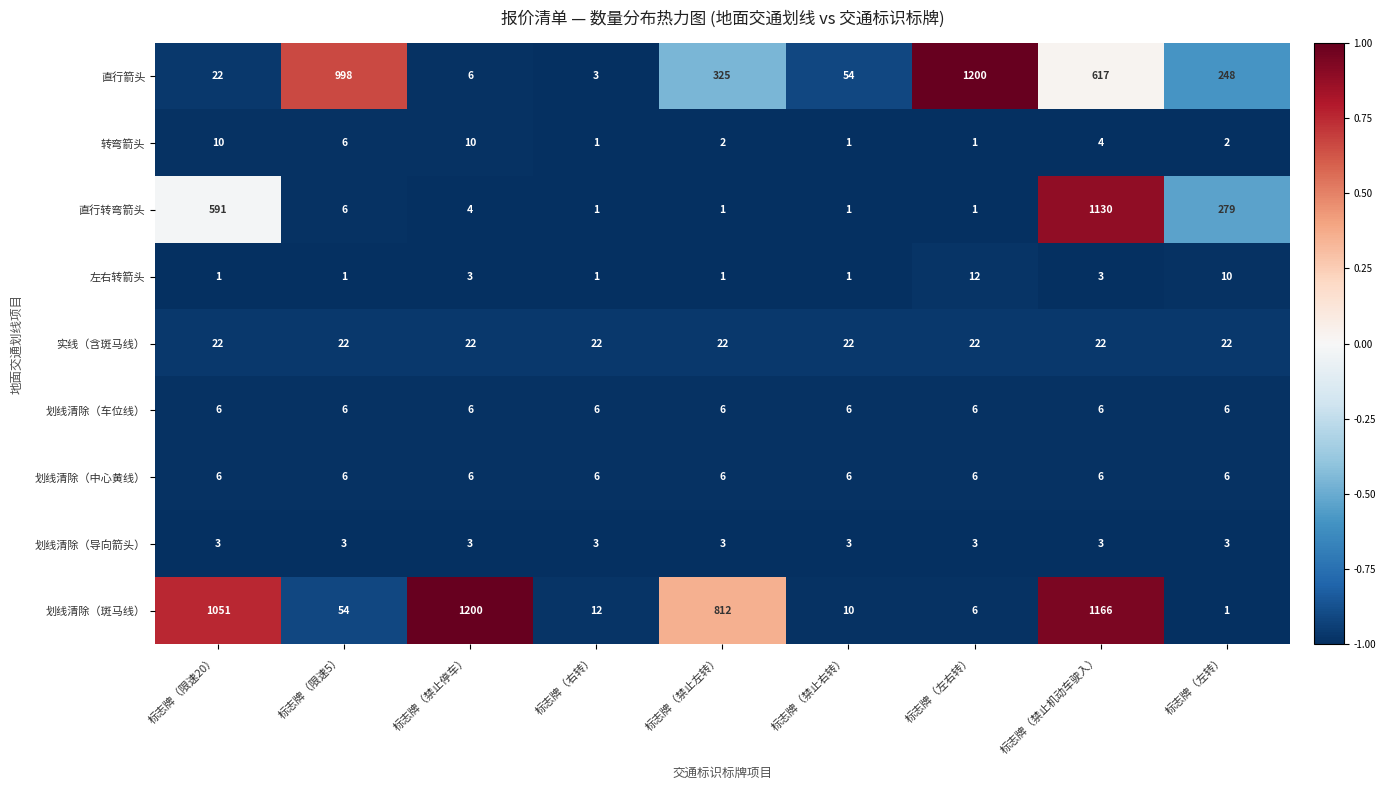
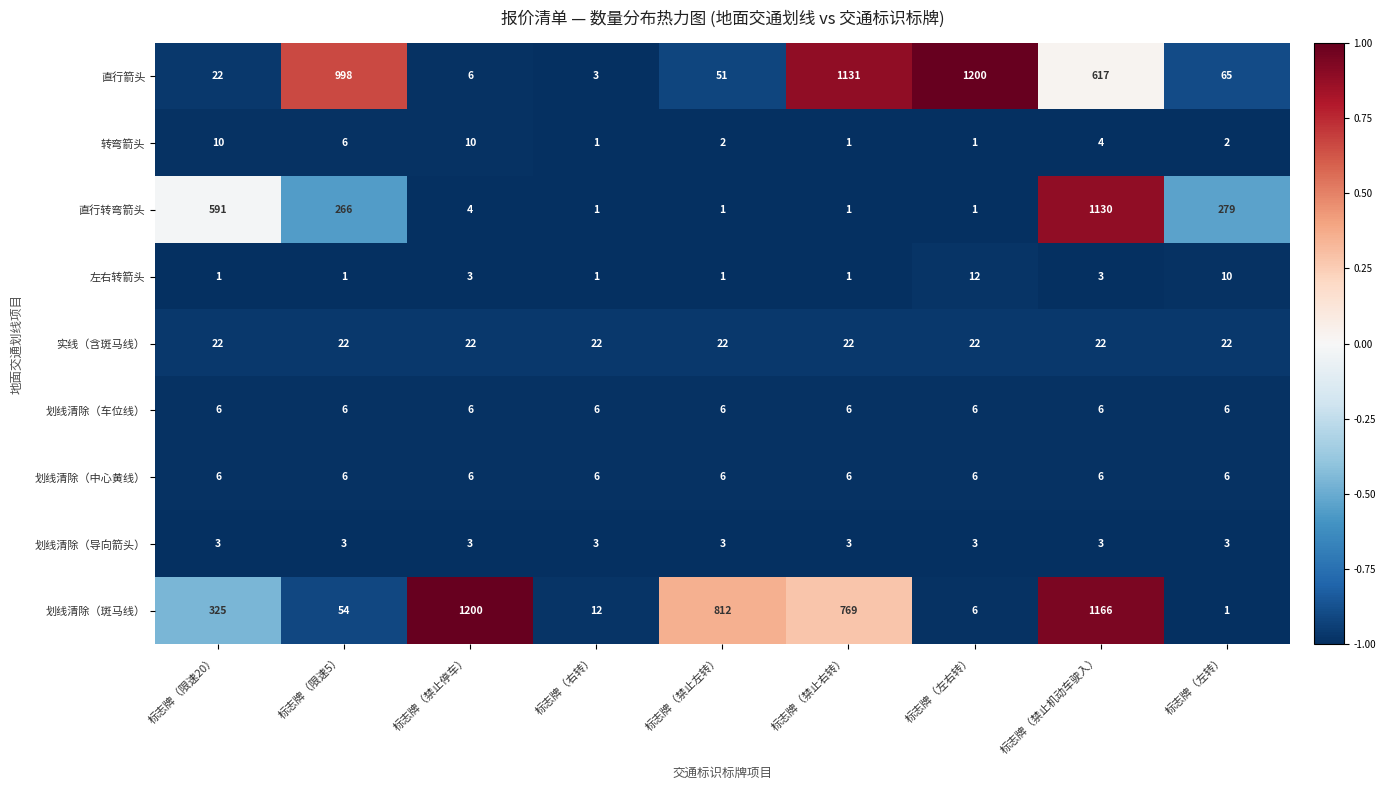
  {
    "直行箭头": {
      "标志牌（限速20）": 22,
      "标志牌（限速5）": 998,
      "标志牌（禁止停车）": 6,
      "标志牌（右转）": 3,
-     "标志牌（禁止左转）": 325,
-     "标志牌（禁止右转）": 54,
+     "标志牌（禁止左转）": 51,
+     "标志牌（禁止右转）": 1131,
      "标志牌（左右转）": 1200,
      "标志牌（禁止机动车驶入）": 617,
-     "标志牌（左转）": 248
+     "标志牌（左转）": 65
    },
    "转弯箭头": {
      "标志牌（限速20）": 10,
      "标志牌（限速5）": 6,
      "标志牌（禁止停车）": 10,
      "标志牌（右转）": 1,
      "标志牌（禁止左转）": 2,
      "标志牌（禁止右转）": 1,
      "标志牌（左右转）": 1,
      "标志牌（禁止机动车驶入）": 4,
      "标志牌（左转）": 2
    },
    "直行转弯箭头": {
      "标志牌（限速20）": 591,
-     "标志牌（限速5）": 6,
+     "标志牌（限速5）": 266,
      "标志牌（禁止停车）": 4,
      "标志牌（右转）": 1,
      "标志牌（禁止左转）": 1,
      "标志牌（禁止右转）": 1,
      "标志牌（左右转）": 1,
      "标志牌（禁止机动车驶入）": 1130,
      "标志牌（左转）": 279
    },
    "左右转箭头": {
      "标志牌（限速20）": 1,
      "标志牌（限速5）": 1,
      "标志牌（禁止停车）": 3,
      "标志牌（右转）": 1,
      "标志牌（禁止左转）": 1,
      "标志牌（禁止右转）": 1,
      "标志牌（左右转）": 12,
      "标志牌（禁止机动车驶入）": 3,
      "标志牌（左转）": 10
    },
    "实线（含斑马线）": {
      "标志牌（限速20）": 22,
      "标志牌（限速5）": 22,
      "标志牌（禁止停车）": 22,
      "标志牌（右转）": 22,
      "标志牌（禁止左转）": 22,
      "标志牌（禁止右转）": 22,
      "标志牌（左右转）": 22,
      "标志牌（禁止机动车驶入）": 22,
      "标志牌（左转）": 22
    },
    "划线清除（车位线）": {
      "标志牌（限速20）": 6,
      "标志牌（限速5）": 6,
      "标志牌（禁止停车）": 6,
      "标志牌（右转）": 6,
      "标志牌（禁止左转）": 6,
      "标志牌（禁止右转）": 6,
      "标志牌（左右转）": 6,
      "标志牌（禁止机动车驶入）": 6,
      "标志牌（左转）": 6
    },
    "划线清除（中心黄线）": {
      "标志牌（限速20）": 6,
      "标志牌（限速5）": 6,
      "标志牌（禁止停车）": 6,
      "标志牌（右转）": 6,
      "标志牌（禁止左转）": 6,
      "标志牌（禁止右转）": 6,
      "标志牌（左右转）": 6,
      "标志牌（禁止机动车驶入）": 6,
      "标志牌（左转）": 6
    },
    "划线清除（导向箭头）": {
      "标志牌（限速20）": 3,
      "标志牌（限速5）": 3,
      "标志牌（禁止停车）": 3,
      "标志牌（右转）": 3,
      "标志牌（禁止左转）": 3,
      "标志牌（禁止右转）": 3,
      "标志牌（左右转）": 3,
      "标志牌（禁止机动车驶入）": 3,
      "标志牌（左转）": 3
    },
    "划线清除（斑马线）": {
-     "标志牌（限速20）": 1051,
+     "标志牌（限速20）": 325,
      "标志牌（限速5）": 54,
      "标志牌（禁止停车）": 1200,
      "标志牌（右转）": 12,
      "标志牌（禁止左转）": 812,
-     "标志牌（禁止右转）": 10,
+     "标志牌（禁止右转）": 769,
      "标志牌（左右转）": 6,
      "标志牌（禁止机动车驶入）": 1166,
      "标志牌（左转）": 1
    }
  }
